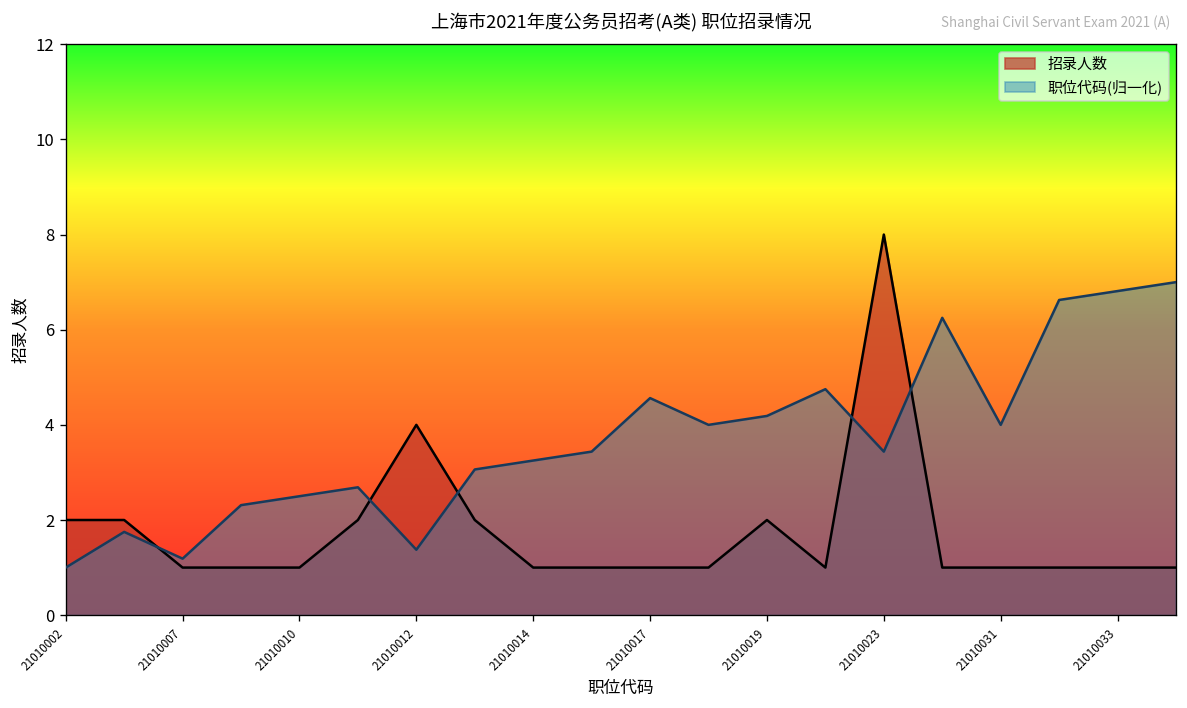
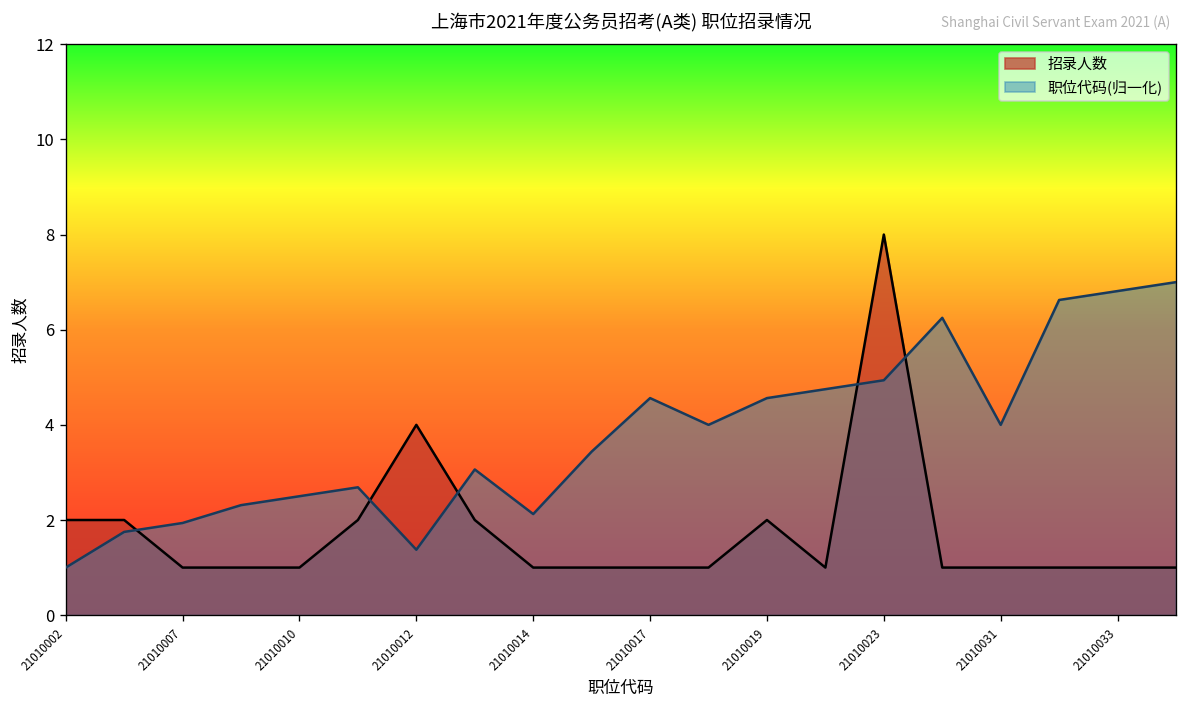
  {
    "招录人数": {
      "21010002": 2.0,
      "21010007": 1.0,
      "21010010": 1.0,
      "21010012": 4.0,
      "21010014": 1.0,
      "21010017": 1.0,
      "21010019": 2.0,
      "21010023": 8.0,
      "21010031": 1.0,
      "21010033": 1.0
    },
    "职位代码(归一化)": {
      "21010002": 1.0,
-     "21010007": 1.2,
+     "21010007": 1.9,
      "21010010": 2.5,
      "21010012": 1.4,
-     "21010014": 3.3,
+     "21010014": 2.1,
      "21010017": 4.6,
-     "21010019": 4.2,
-     "21010023": 3.4,
+     "21010019": 4.6,
+     "21010023": 4.9,
      "21010031": 4.0,
      "21010033": 6.8
    }
  }
